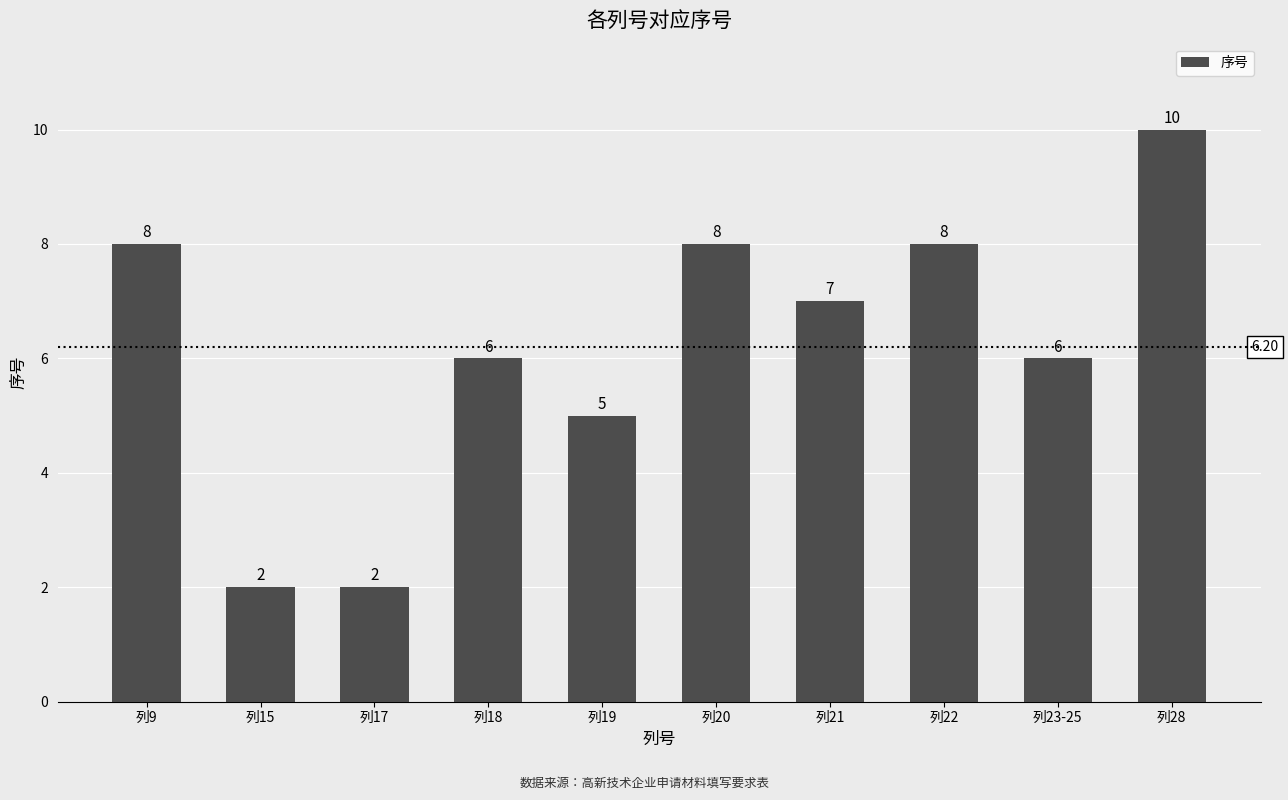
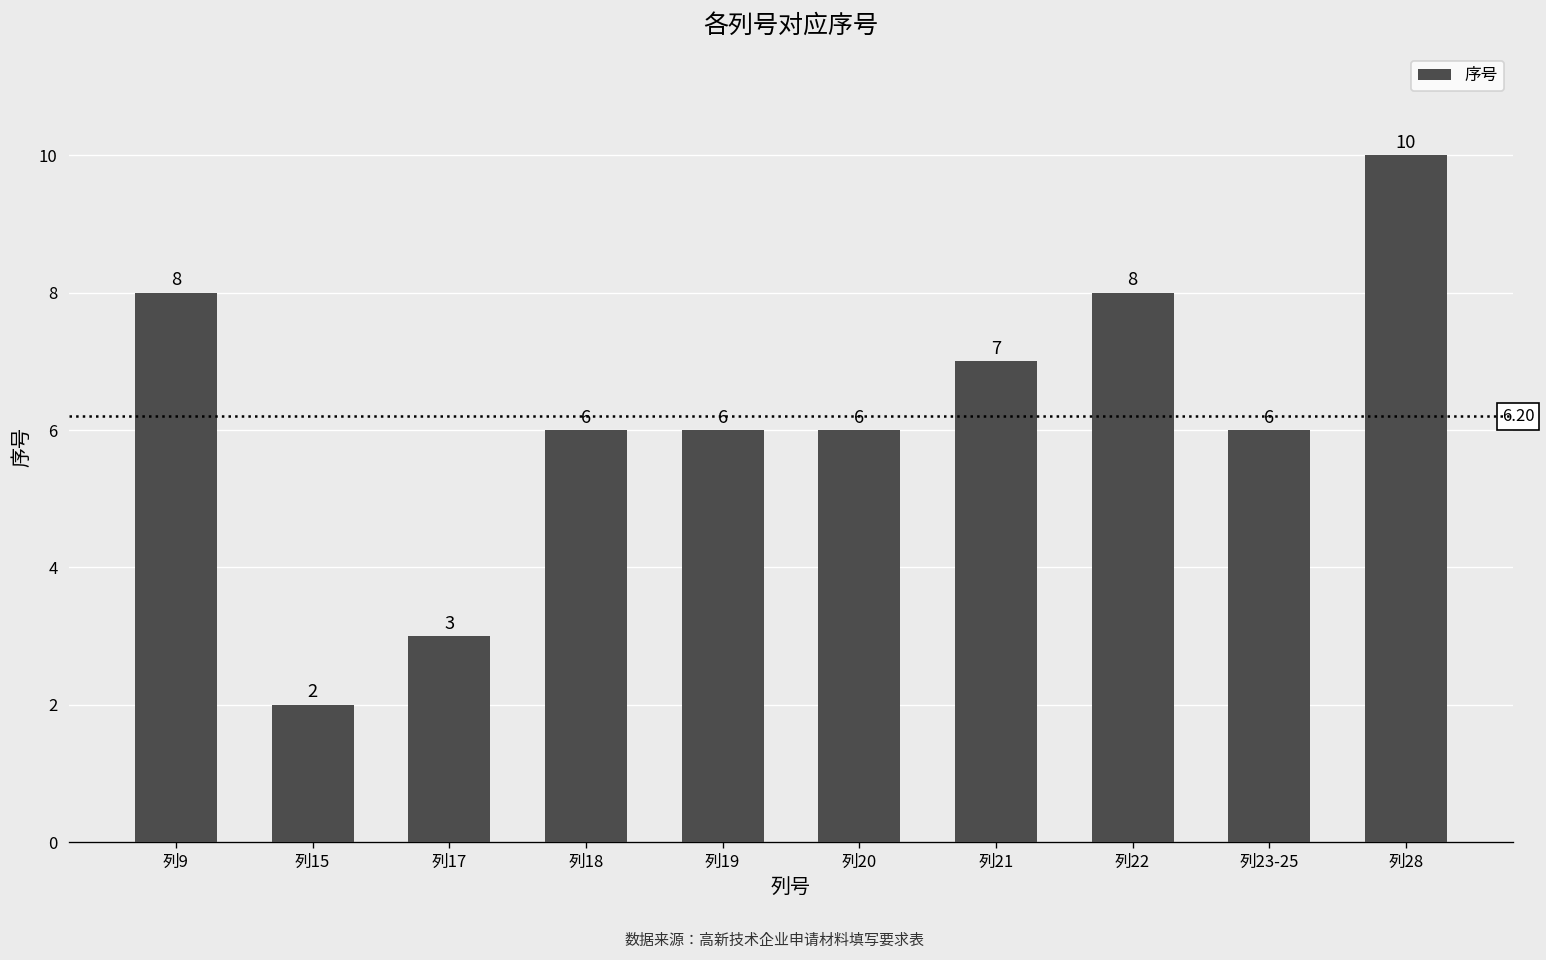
  {
    "列9": 8,
    "列15": 2,
-   "列17": 2,
+   "列17": 3,
    "列18": 6,
-   "列19": 5,
-   "列20": 8,
+   "列19": 6,
+   "列20": 6,
    "列21": 7,
    "列22": 8,
    "列23-25": 6,
    "列28": 10
  }
